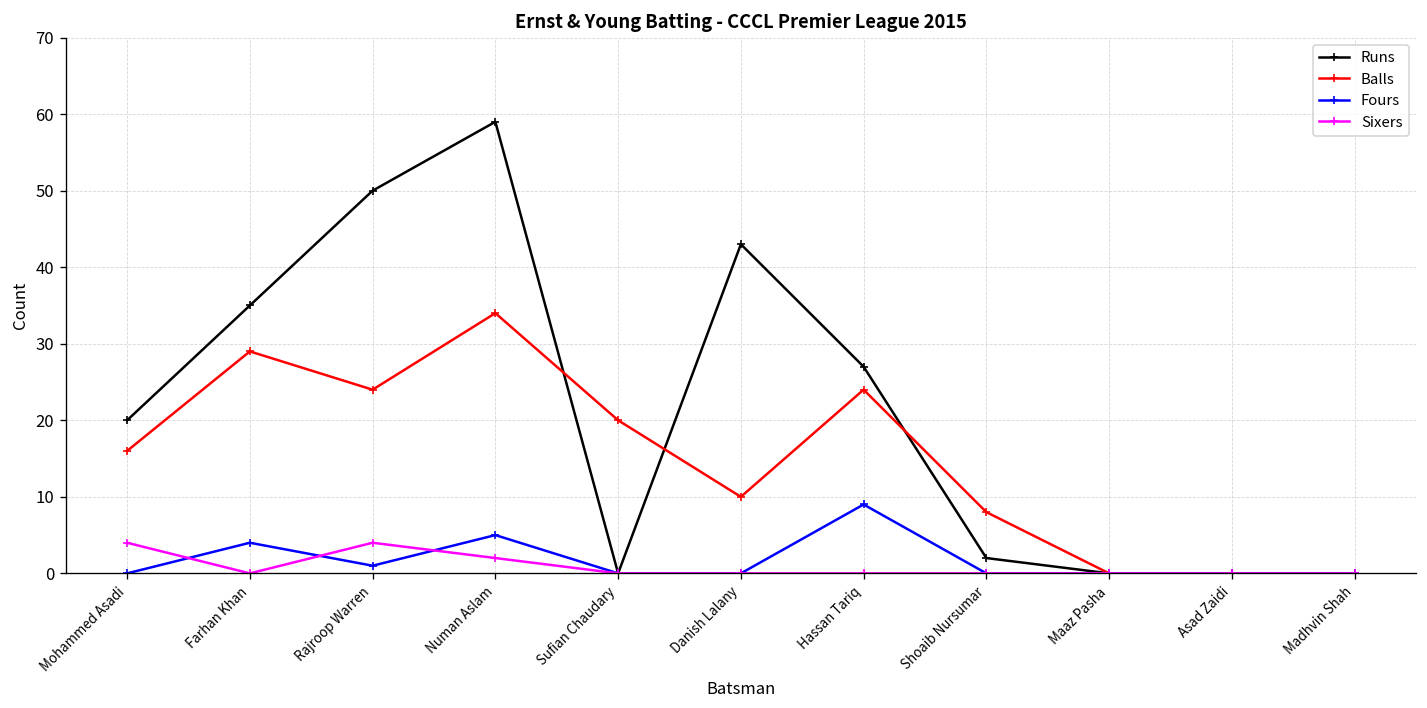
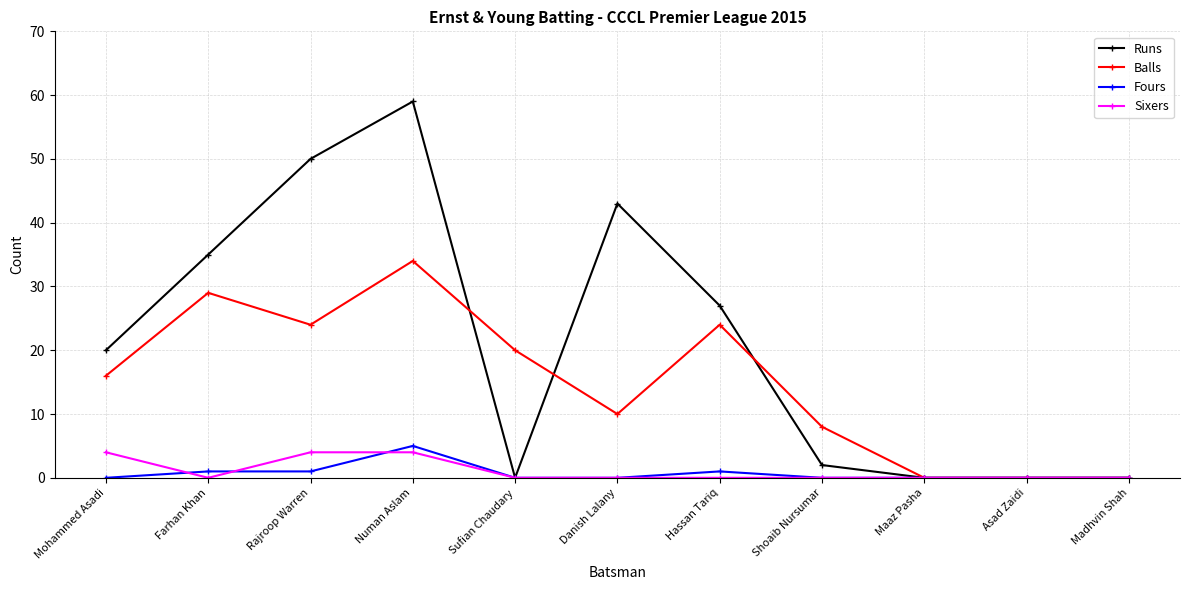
  {
    "Runs": {
      "Mohammed Asadi": 20,
      "Farhan Khan": 35,
      "Rajroop Warren": 50,
      "Numan Aslam": 59,
      "Danish Lalany": 43,
      "Hassan Tariq": 27,
      "Shoaib Nursumar": 2
    },
    "Balls": {
      "Mohammed Asadi": 16,
      "Farhan Khan": 29,
      "Rajroop Warren": 24,
      "Numan Aslam": 34,
      "Sufian Chaudary": 20,
      "Danish Lalany": 10,
      "Hassan Tariq": 24,
      "Shoaib Nursumar": 8
    },
    "Fours": {
      "Mohammed Asadi": 0,
-     "Farhan Khan": 4,
+     "Farhan Khan": 1,
      "Rajroop Warren": 1,
      "Numan Aslam": 5,
-     "Hassan Tariq": 9
+     "Hassan Tariq": 1
    },
    "Sixers": {
      "Mohammed Asadi": 4,
      "Farhan Khan": 0,
      "Rajroop Warren": 4,
-     "Numan Aslam": 2,
+     "Numan Aslam": 4,
      "Hassan Tariq": 0
    }
  }
